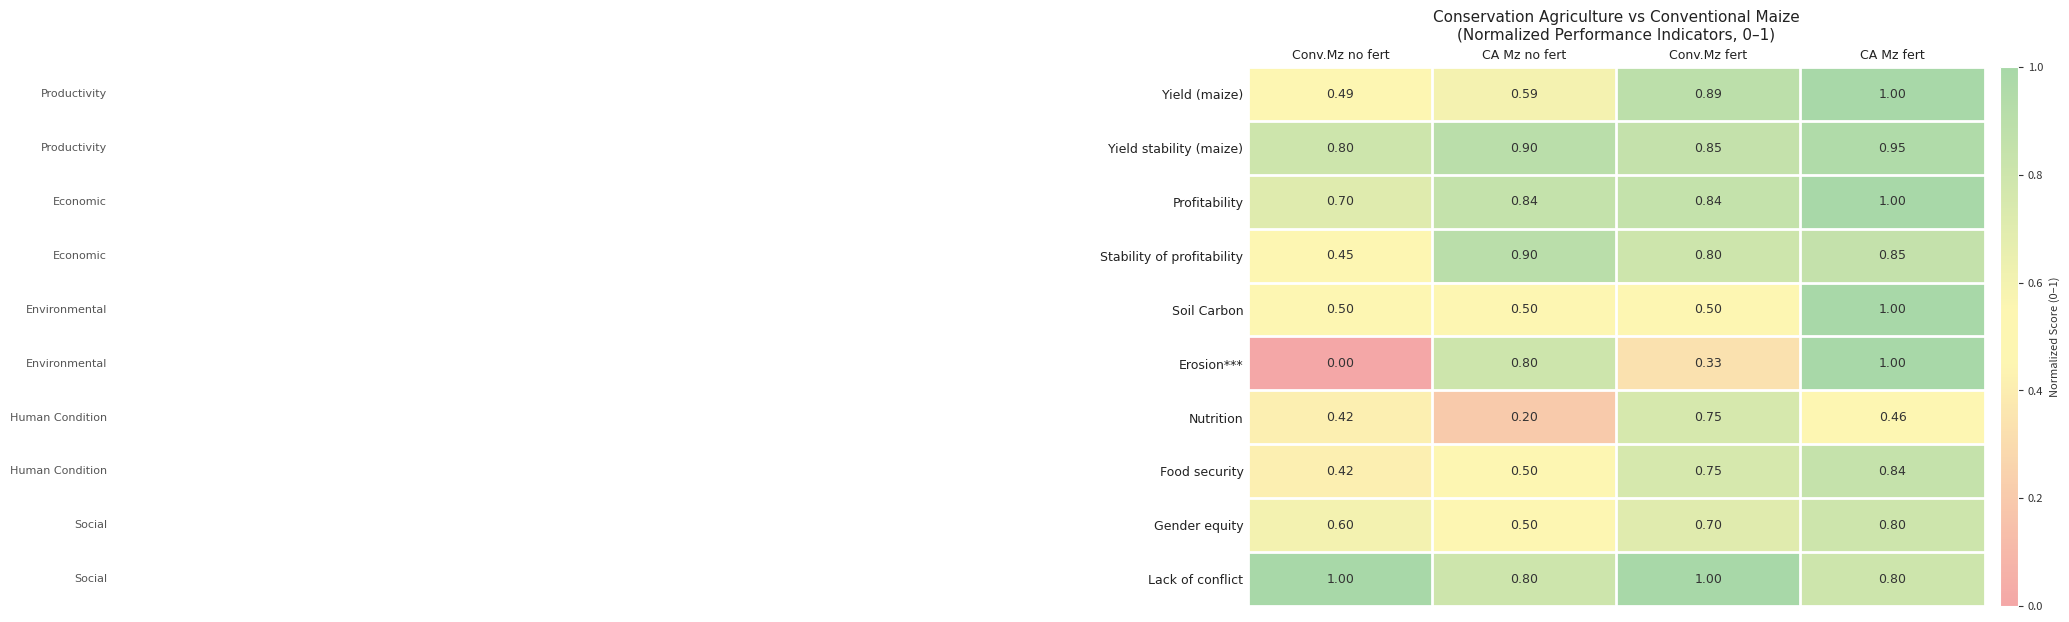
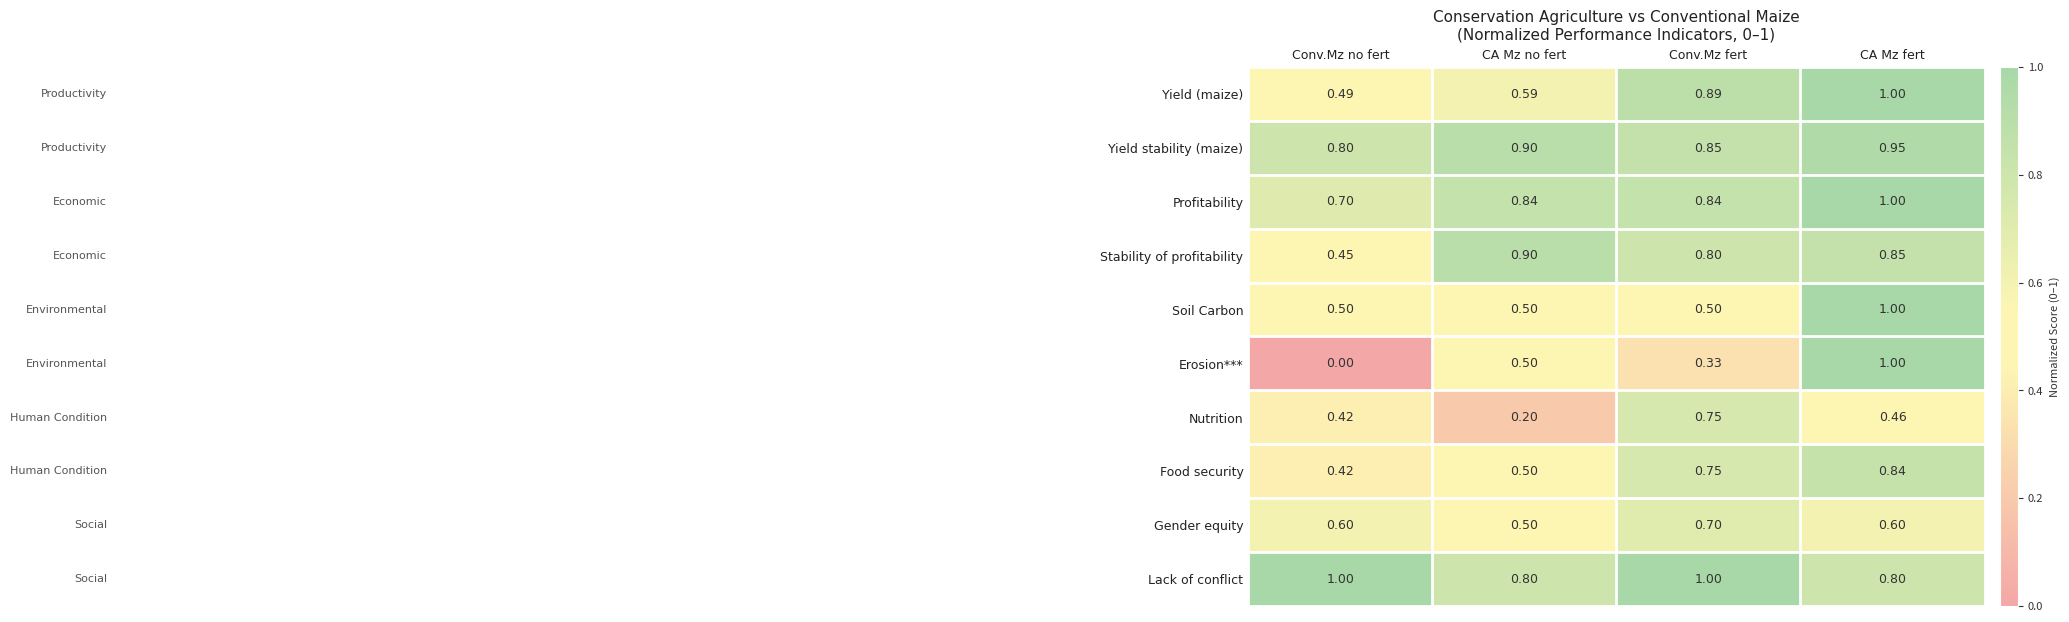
  {
    "Yield (maize)": {
      "Conv.Mz no fert": 0.49,
      "CA Mz no fert": 0.59,
      "Conv.Mz fert": 0.89,
      "CA Mz fert": 1.00
    },
    "Yield stability (maize)": {
      "Conv.Mz no fert": 0.80,
      "CA Mz no fert": 0.90,
      "Conv.Mz fert": 0.85,
      "CA Mz fert": 0.95
    },
    "Profitability": {
      "Conv.Mz no fert": 0.70,
      "CA Mz no fert": 0.84,
      "Conv.Mz fert": 0.84,
      "CA Mz fert": 1.00
    },
    "Stability of profitability": {
      "Conv.Mz no fert": 0.45,
      "CA Mz no fert": 0.90,
      "Conv.Mz fert": 0.80,
      "CA Mz fert": 0.85
    },
    "Soil Carbon": {
      "Conv.Mz no fert": 0.50,
      "CA Mz no fert": 0.50,
      "Conv.Mz fert": 0.50,
      "CA Mz fert": 1.00
    },
    "Erosion***": {
      "Conv.Mz no fert": 0.00,
-     "CA Mz no fert": 0.80,
+     "CA Mz no fert": 0.50,
      "Conv.Mz fert": 0.33,
      "CA Mz fert": 1.00
    },
    "Nutrition": {
      "Conv.Mz no fert": 0.42,
      "CA Mz no fert": 0.20,
      "Conv.Mz fert": 0.75,
      "CA Mz fert": 0.46
    },
    "Food security": {
      "Conv.Mz no fert": 0.42,
      "CA Mz no fert": 0.50,
      "Conv.Mz fert": 0.75,
      "CA Mz fert": 0.84
    },
    "Gender equity": {
      "Conv.Mz no fert": 0.60,
      "CA Mz no fert": 0.50,
      "Conv.Mz fert": 0.70,
-     "CA Mz fert": 0.80
+     "CA Mz fert": 0.60
    },
    "Lack of conflict": {
      "Conv.Mz no fert": 1.00,
      "CA Mz no fert": 0.80,
      "Conv.Mz fert": 1.00,
      "CA Mz fert": 0.80
    }
  }
